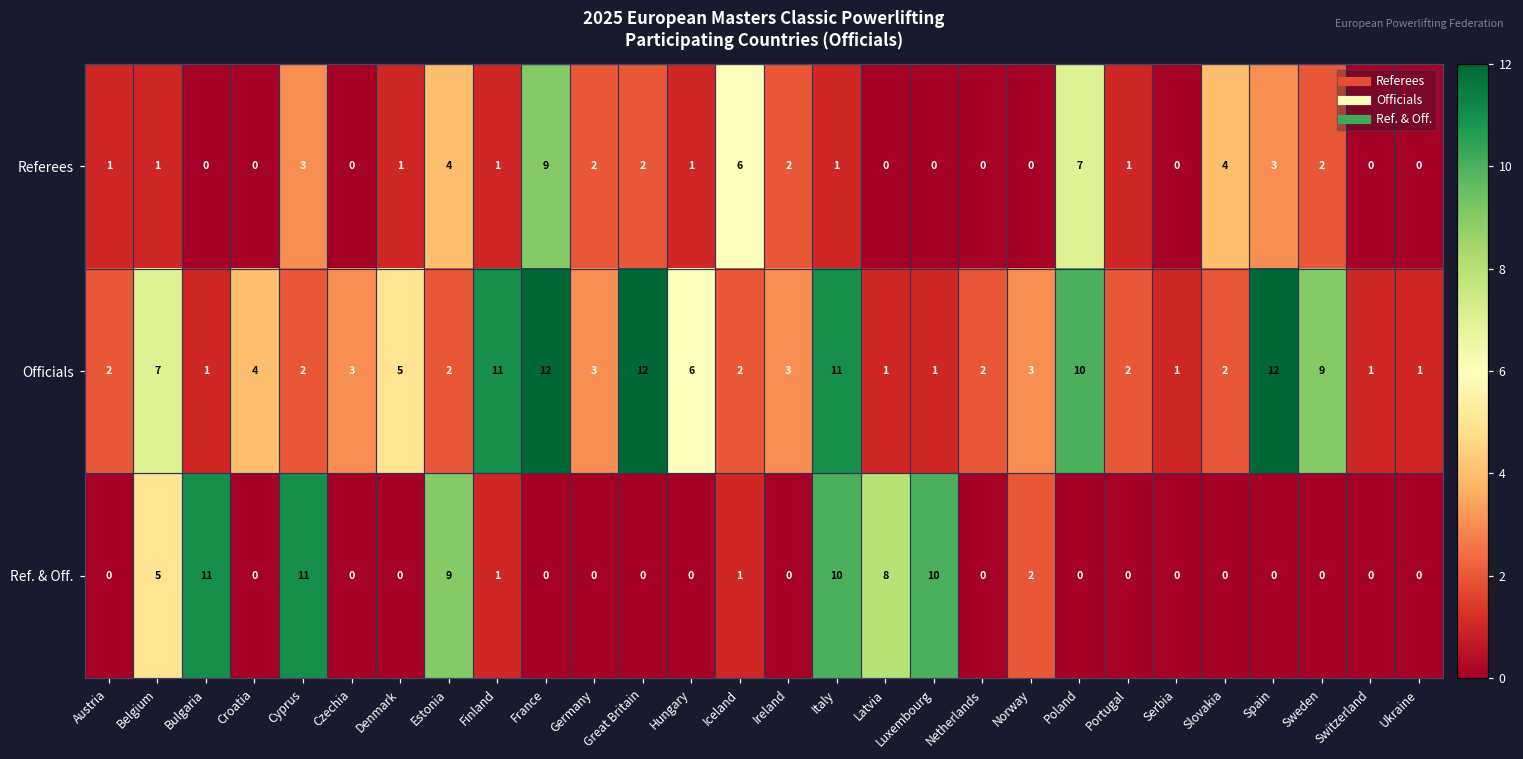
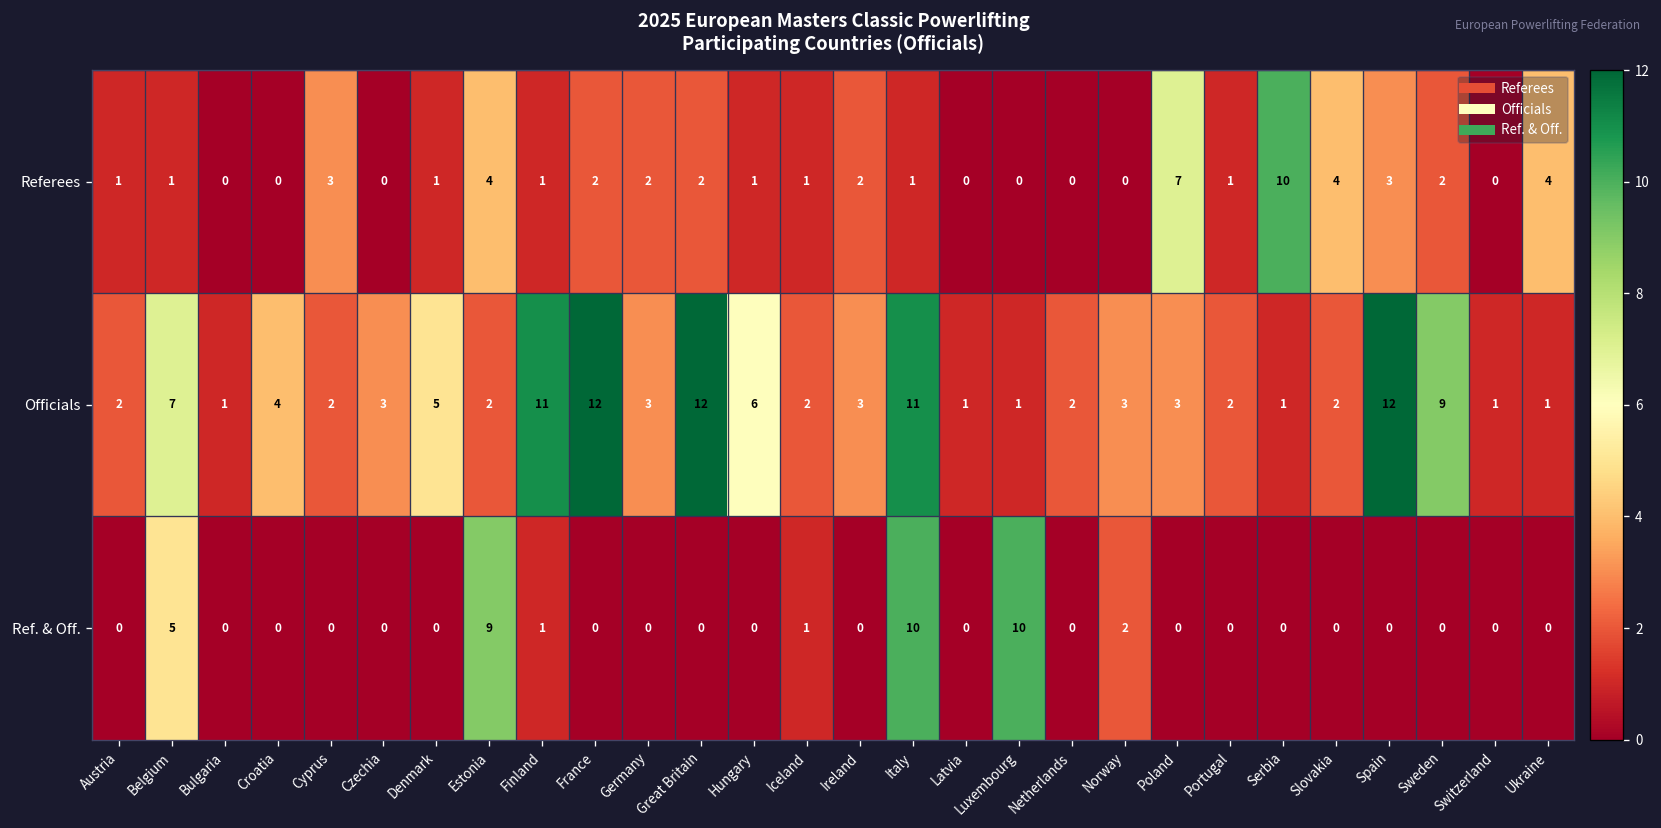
  {
    "Referees": {
      "Austria": 1,
      "Belgium": 1,
      "Bulgaria": 0,
      "Croatia": 0,
      "Cyprus": 3,
      "Czechia": 0,
      "Denmark": 1,
      "Estonia": 4,
      "Finland": 1,
-     "France": 9,
+     "France": 2,
      "Germany": 2,
      "Great Britain": 2,
      "Hungary": 1,
-     "Iceland": 6,
+     "Iceland": 1,
      "Ireland": 2,
      "Italy": 1,
      "Latvia": 0,
      "Luxembourg": 0,
      "Netherlands": 0,
      "Norway": 0,
      "Poland": 7,
      "Portugal": 1,
-     "Serbia": 0,
+     "Serbia": 10,
      "Slovakia": 4,
      "Spain": 3,
      "Sweden": 2,
      "Switzerland": 0,
-     "Ukraine": 0
+     "Ukraine": 4
    },
    "Officials": {
      "Austria": 2,
      "Belgium": 7,
      "Bulgaria": 1,
      "Croatia": 4,
      "Cyprus": 2,
      "Czechia": 3,
      "Denmark": 5,
      "Estonia": 2,
      "Finland": 11,
      "France": 12,
      "Germany": 3,
      "Great Britain": 12,
      "Hungary": 6,
      "Iceland": 2,
      "Ireland": 3,
      "Italy": 11,
      "Latvia": 1,
      "Luxembourg": 1,
      "Netherlands": 2,
      "Norway": 3,
-     "Poland": 10,
+     "Poland": 3,
      "Portugal": 2,
      "Serbia": 1,
      "Slovakia": 2,
      "Spain": 12,
      "Sweden": 9,
      "Switzerland": 1,
      "Ukraine": 1
    },
    "Ref. & Off.": {
      "Austria": 0,
      "Belgium": 5,
-     "Bulgaria": 11,
+     "Bulgaria": 0,
      "Croatia": 0,
-     "Cyprus": 11,
+     "Cyprus": 0,
      "Czechia": 0,
      "Denmark": 0,
      "Estonia": 9,
      "Finland": 1,
      "France": 0,
      "Germany": 0,
      "Great Britain": 0,
      "Hungary": 0,
      "Iceland": 1,
      "Ireland": 0,
      "Italy": 10,
-     "Latvia": 8,
+     "Latvia": 0,
      "Luxembourg": 10,
      "Netherlands": 0,
      "Norway": 2,
      "Poland": 0,
      "Portugal": 0,
      "Serbia": 0,
      "Slovakia": 0,
      "Spain": 0,
      "Sweden": 0,
      "Switzerland": 0,
      "Ukraine": 0
    }
  }
